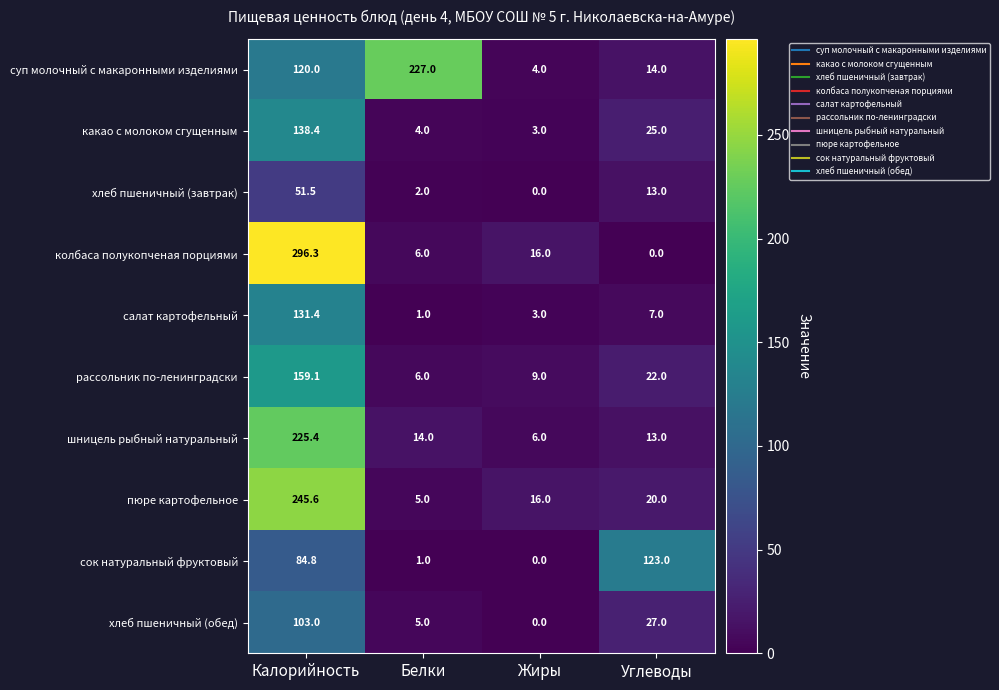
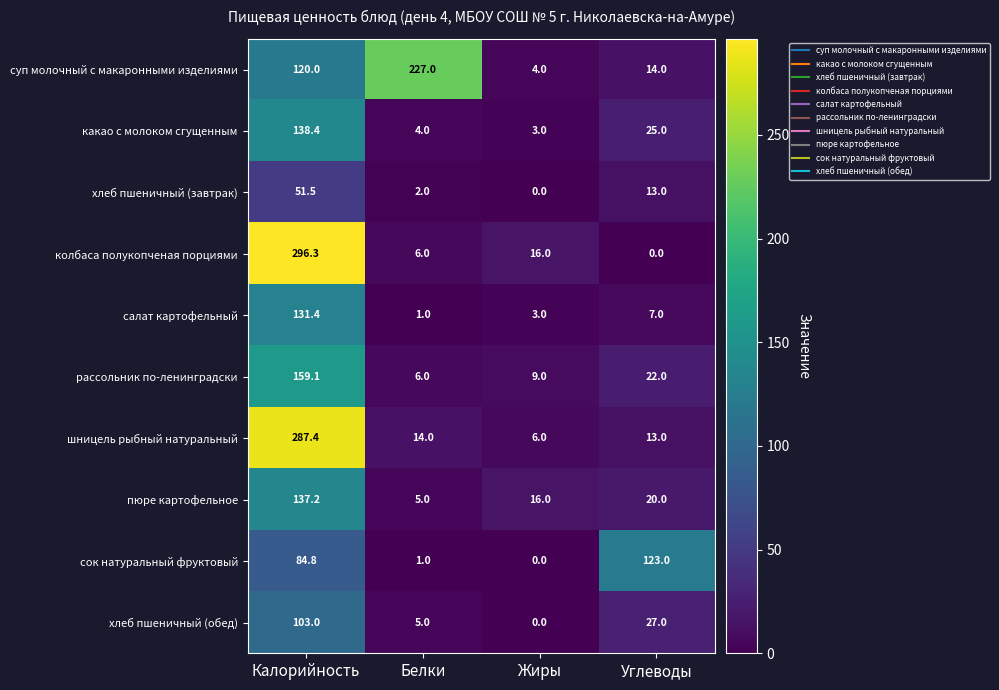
  {
    "суп молочный с макаронными изделиями": {
      "Калорийность": 120.0,
      "Белки": 227.0,
      "Жиры": 4.0,
      "Углеводы": 14.0
    },
    "какао с молоком сгущенным": {
      "Калорийность": 138.4,
      "Белки": 4.0,
      "Жиры": 3.0,
      "Углеводы": 25.0
    },
    "хлеб пшеничный (завтрак)": {
      "Калорийность": 51.5,
      "Белки": 2.0,
      "Жиры": 0.0,
      "Углеводы": 13.0
    },
    "колбаса полукопченая порциями": {
      "Калорийность": 296.3,
      "Белки": 6.0,
      "Жиры": 16.0,
      "Углеводы": 0.0
    },
    "салат картофельный": {
      "Калорийность": 131.4,
      "Белки": 1.0,
      "Жиры": 3.0,
      "Углеводы": 7.0
    },
    "рассольник по-ленинградски": {
      "Калорийность": 159.1,
      "Белки": 6.0,
      "Жиры": 9.0,
      "Углеводы": 22.0
    },
    "шницель рыбный натуральный": {
-     "Калорийность": 225.4,
+     "Калорийность": 287.4,
      "Белки": 14.0,
      "Жиры": 6.0,
      "Углеводы": 13.0
    },
    "пюре картофельное": {
-     "Калорийность": 245.6,
+     "Калорийность": 137.2,
      "Белки": 5.0,
      "Жиры": 16.0,
      "Углеводы": 20.0
    },
    "сок натуральный фруктовый": {
      "Калорийность": 84.8,
      "Белки": 1.0,
      "Жиры": 0.0,
      "Углеводы": 123.0
    },
    "хлеб пшеничный (обед)": {
      "Калорийность": 103.0,
      "Белки": 5.0,
      "Жиры": 0.0,
      "Углеводы": 27.0
    }
  }
